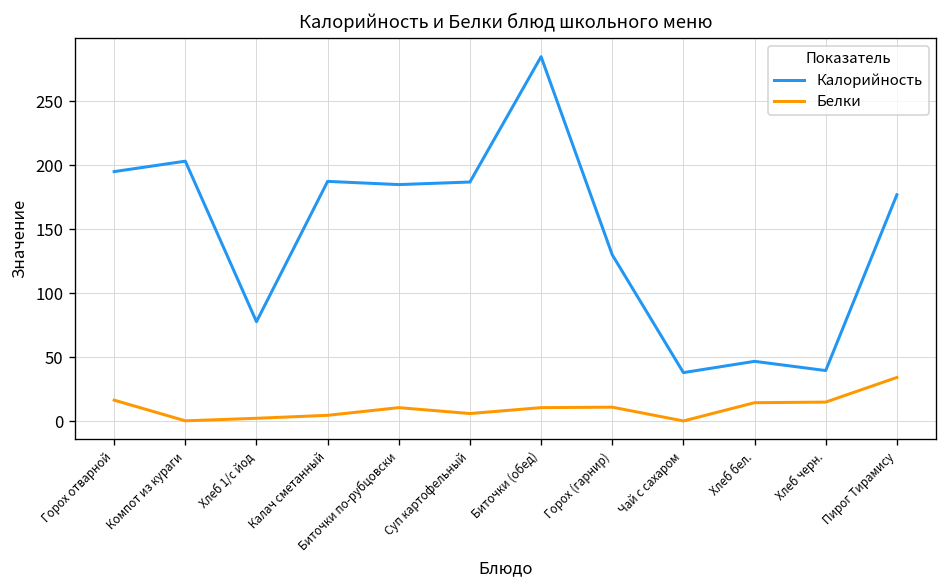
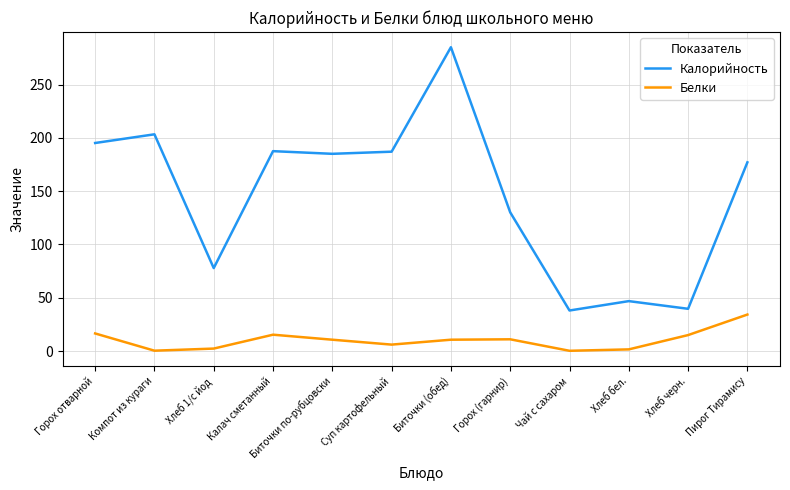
  {
    "Калорийность": {
      "Горох отварной": 195,
      "Компот из кураги": 203,
      "Хлеб 1/с йод": 78,
      "Калач сметанный": 188,
      "Биточки по-рубцовски": 185,
      "Суп картофельный": 187,
      "Биточки (обед)": 285,
      "Горох (гарнир)": 130,
      "Чай с сахаром": 38,
      "Хлеб бел.": 47,
      "Хлеб черн.": 40,
      "Пирог Тирамису": 177
    },
    "Белки": {
      "Горох отварной": 16,
      "Компот из кураги": 0,
      "Хлеб 1/с йод": 2,
-     "Калач сметанный": 5,
+     "Калач сметанный": 15,
      "Биточки по-рубцовски": 11,
      "Суп картофельный": 6,
      "Биточки (обед)": 11,
      "Горох (гарнир)": 11,
      "Чай с сахаром": 0,
-     "Хлеб бел.": 14,
+     "Хлеб бел.": 2,
      "Хлеб черн.": 15,
      "Пирог Тирамису": 34
    }
  }
